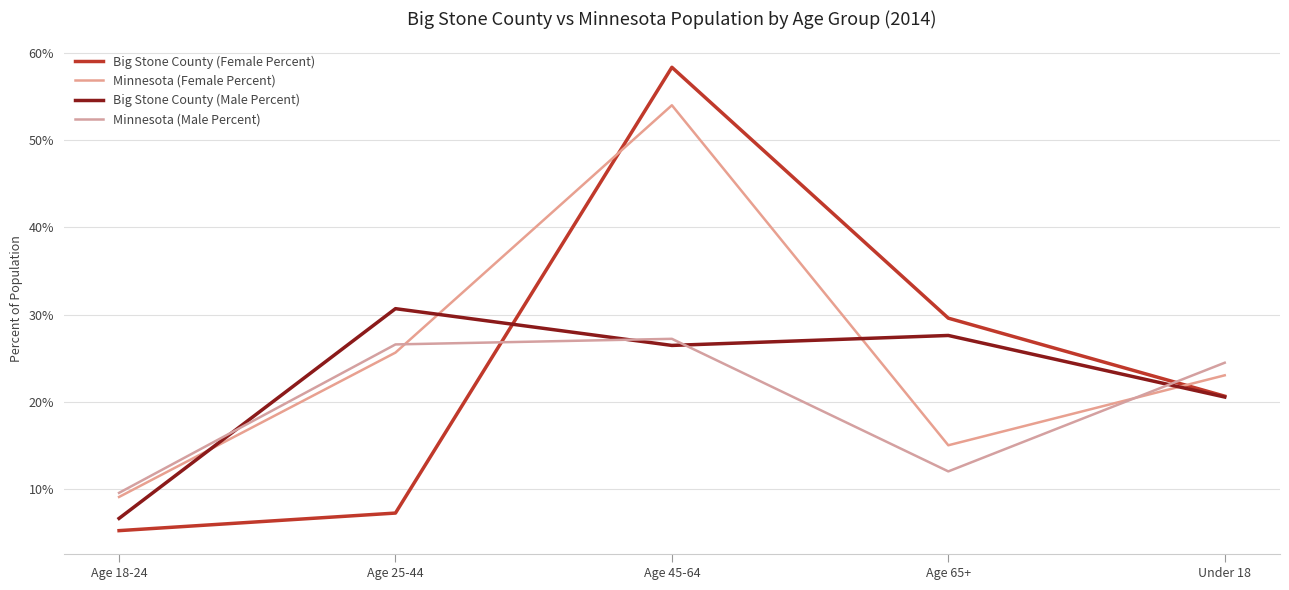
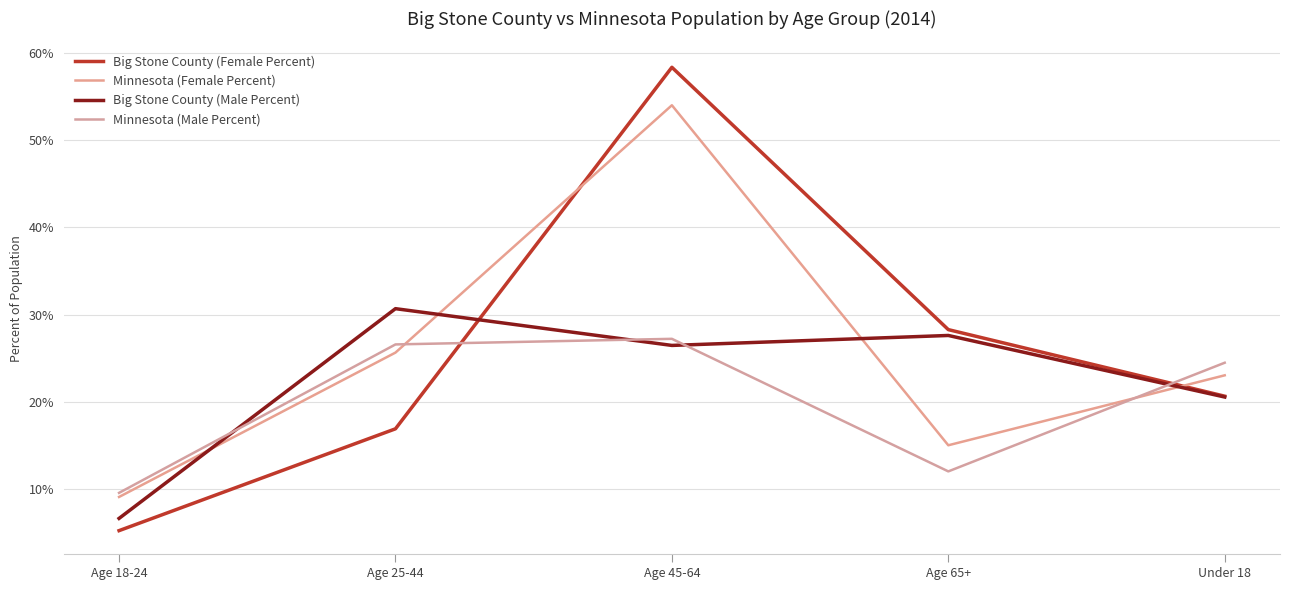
  {
    "Big Stone County (Female Percent)": {
      "Age 18-24": "5%",
-     "Age 25-44": "7%",
+     "Age 25-44": "17%",
      "Age 45-64": "58%",
-     "Age 65+": "30%"
+     "Age 65+": "28%"
    },
    "Big Stone County (Male Percent)": {
      "Age 18-24": "7%",
      "Age 25-44": "31%",
      "Age 45-64": "26%",
      "Age 65+": "28%"
    }
  }
